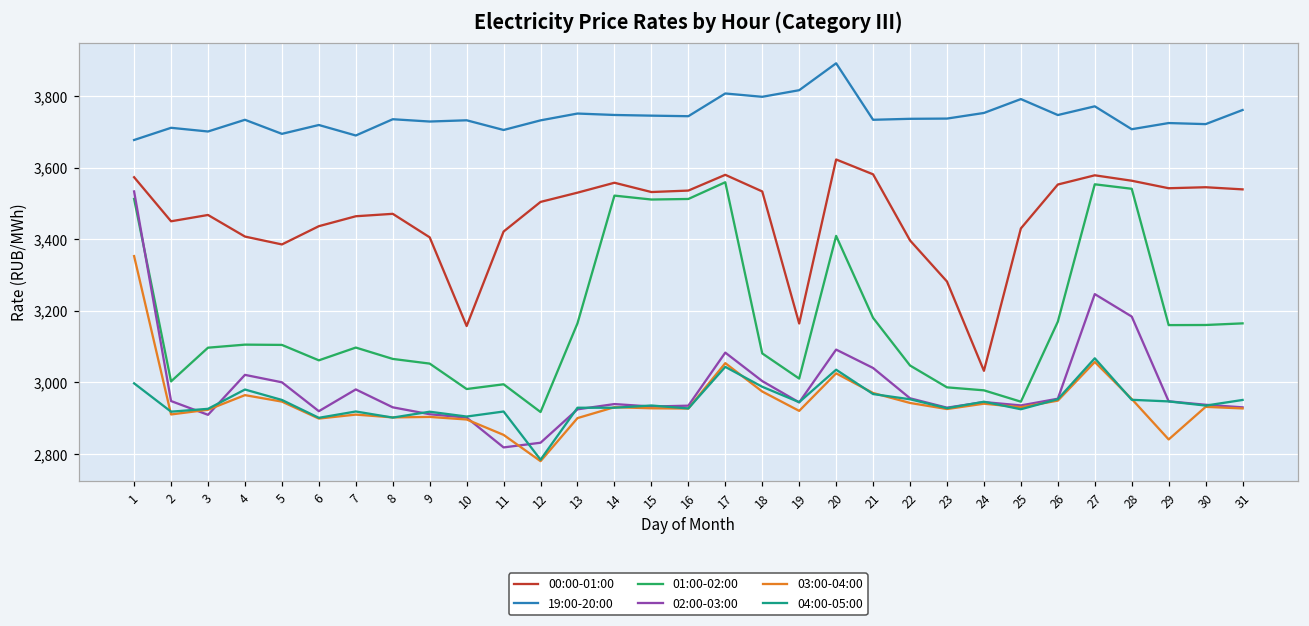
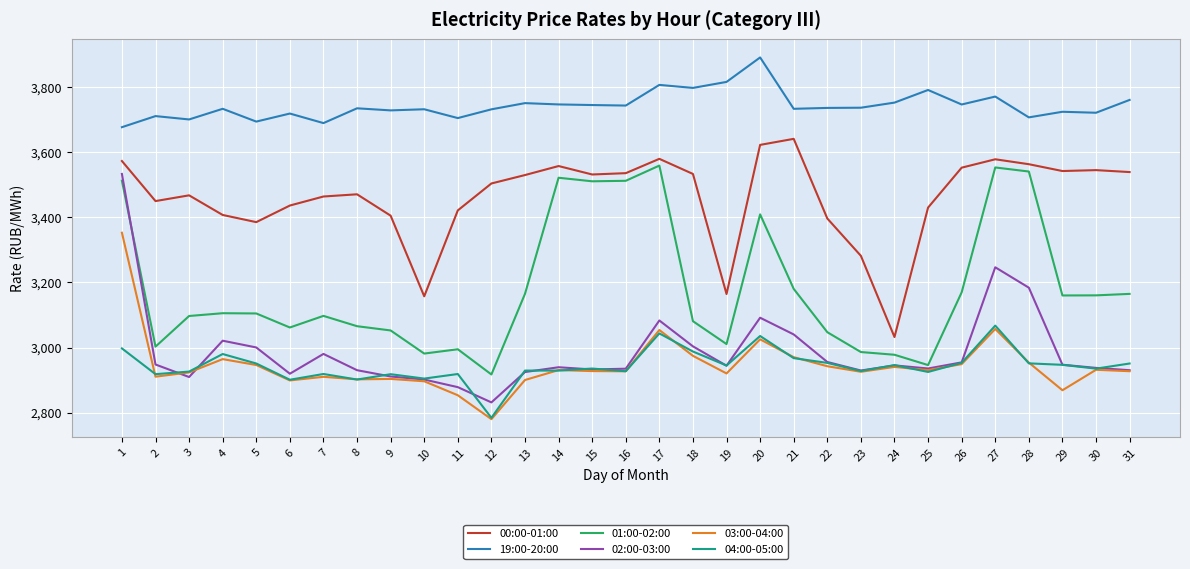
  {
    "00:00-01:00": {
      "1": "3,570",
      "2": "3,450",
      "3": "3,470",
      "4": "3,410",
      "5": "3,390",
      "6": "3,440",
      "7": "3,460",
      "8": "3,470",
      "9": "3,410",
      "10": "3,160",
      "11": "3,420",
      "12": "3,500",
      "13": "3,530",
      "14": "3,560",
      "15": "3,530",
      "16": "3,540",
      "17": "3,580",
      "18": "3,530",
      "19": "3,160",
      "20": "3,620",
-     "21": "3,580",
+     "21": "3,640",
      "22": "3,400",
      "23": "3,280",
      "24": "3,030",
      "25": "3,430",
      "26": "3,550",
      "27": "3,580",
      "28": "3,560",
      "29": "3,540",
      "30": "3,540",
      "31": "3,540"
    },
    "19:00-20:00": {
      "1": "3,680",
      "2": "3,710",
      "3": "3,700",
      "4": "3,730",
      "5": "3,690",
      "6": "3,720",
      "7": "3,690",
      "8": "3,730",
      "9": "3,730",
      "10": "3,730",
      "11": "3,700",
      "12": "3,730",
      "13": "3,750",
      "14": "3,750",
      "15": "3,740",
      "16": "3,740",
      "17": "3,810",
      "18": "3,800",
      "19": "3,820",
      "20": "3,890",
      "21": "3,730",
      "22": "3,740",
      "23": "3,740",
      "24": "3,750",
      "25": "3,790",
      "26": "3,750",
      "27": "3,770",
      "28": "3,710",
      "29": "3,720",
      "30": "3,720",
      "31": "3,760"
    },
    "02:00-03:00": {
      "1": "3,530",
      "2": "2,950",
      "3": "2,910",
      "4": "3,020",
      "5": "3,000",
      "6": "2,920",
      "7": "2,980",
      "8": "2,930",
-     "11": "2,820",
+     "11": "2,880",
      "12": "2,830",
      "14": "2,940",
      "17": "3,080",
      "18": "3,000",
      "20": "3,090",
      "21": "3,040",
      "27": "3,250",
      "28": "3,180"
    },
    "03:00-04:00": {
      "1": "3,350",
      "2": "2,910",
      "4": "2,960",
      "7": "2,910",
      "11": "2,850",
      "13": "2,900",
      "17": "3,050",
      "18": "2,970",
      "19": "2,920",
      "20": "3,030",
      "22": "2,940",
      "27": "3,060",
-     "29": "2,840"
+     "29": "2,870"
    }
  }
